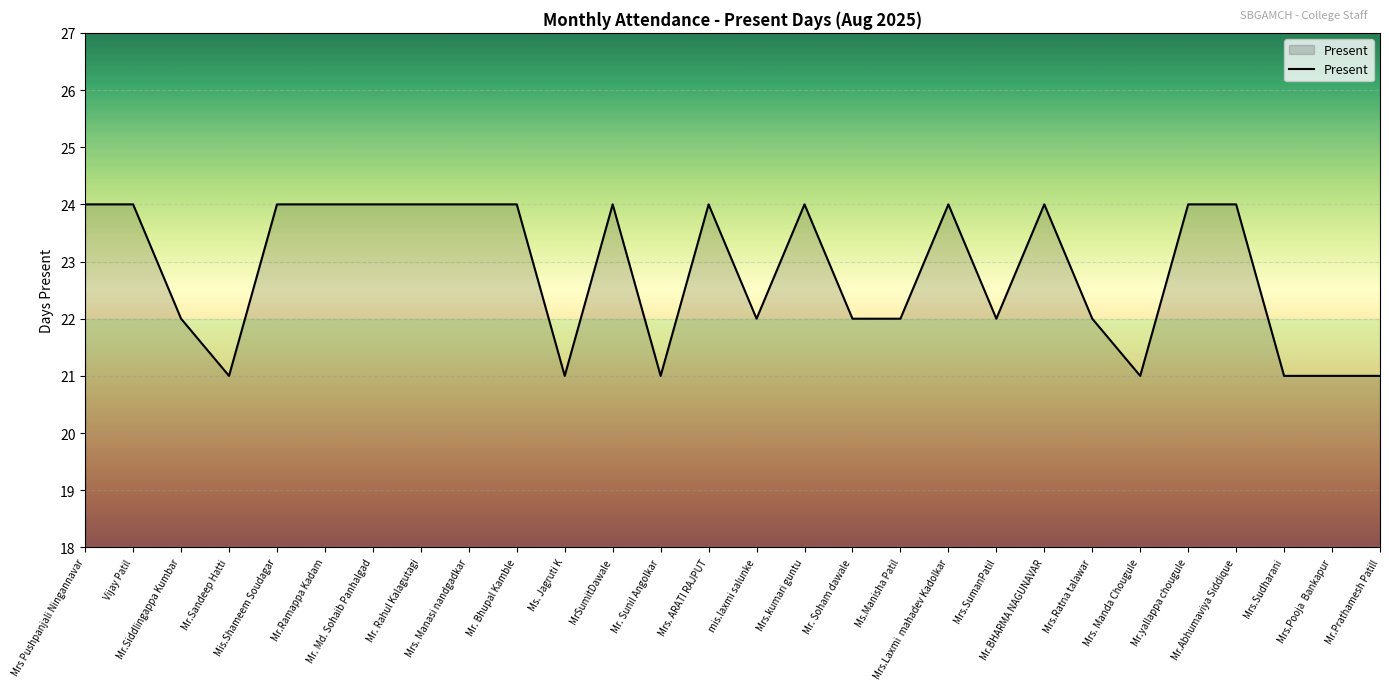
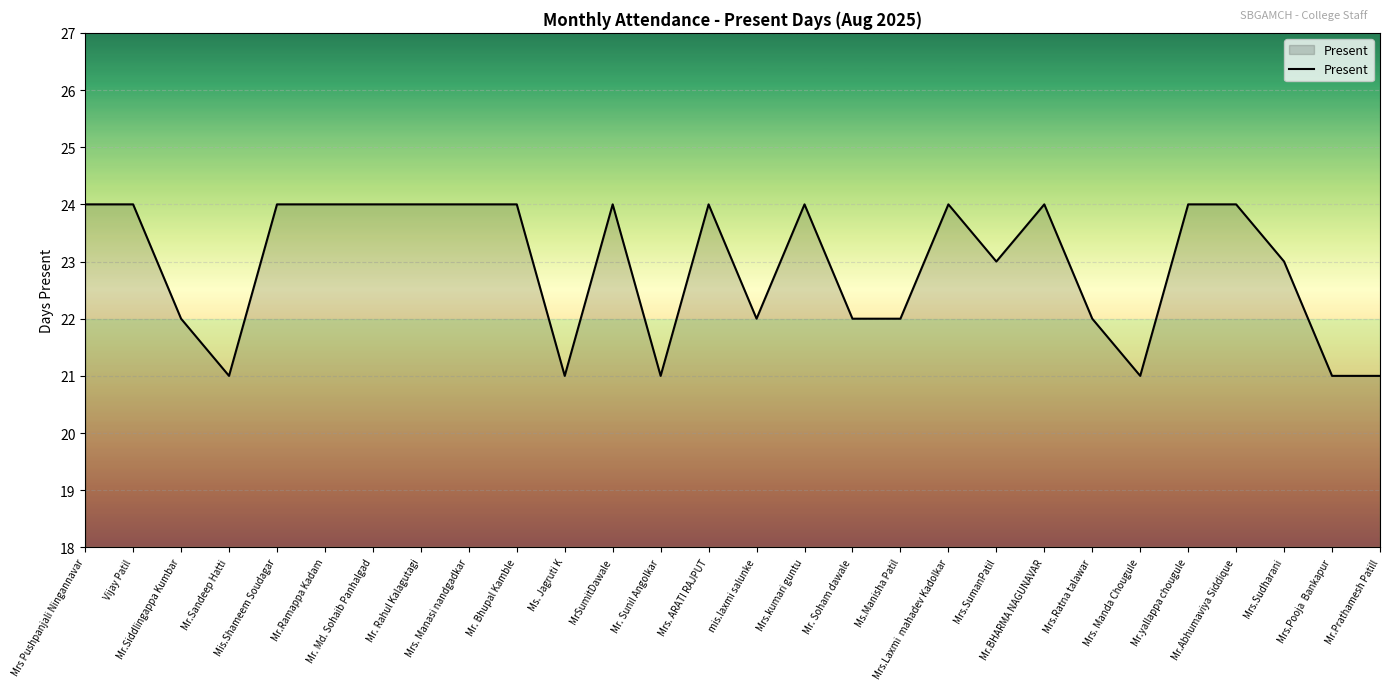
  {
    "Mrs Pushpanjali Ningannavar": 24,
    "Vijay Patil": 24,
    "Mr.Siddlingappa Kumbar": 22,
    "Mr.Sandeep Hatti": 21,
    "Mis.Shameem Soudagar": 24,
    "Mr.Ramappa Kadam": 24,
    "Mr. Md. Sohaib Panhalgad": 24,
    "Mr. Rahul Kalagutagi": 24,
    "Mrs. Manasi nandgadkar": 24,
    "Mr. Bhupal Kamble": 24,
    "Ms. Jagruti K": 21,
    "MrSumitDawale": 24,
    "Mr. Sunil Angolkar": 21,
    "Mrs. ARATI RAJPUT": 24,
    "mis.laxmi salunke": 22,
    "Mrs.kumari guntu": 24,
    "Mr. Soham dawale": 22,
    "Ms.Manisha Patil": 22,
    "Mrs.Laxmi mahadev Kadolkar": 24,
-   "Mrs.SumanPatil": 22,
+   "Mrs.SumanPatil": 23,
    "Mr.BHARMA NAGUNAVAR": 24,
    "Mrs.Ratna talawar": 22,
    "Mrs. Manda Chougule": 21,
    "Mr.yallappa chougule": 24,
    "Mr.Abhumaviya Siddique": 24,
-   "Mrs.Sudharani": 21,
+   "Mrs.Sudharani": 23,
    "Mrs.Pooja Bankapur": 21,
    "Mr.Prathamesh Patill": 21
  }
